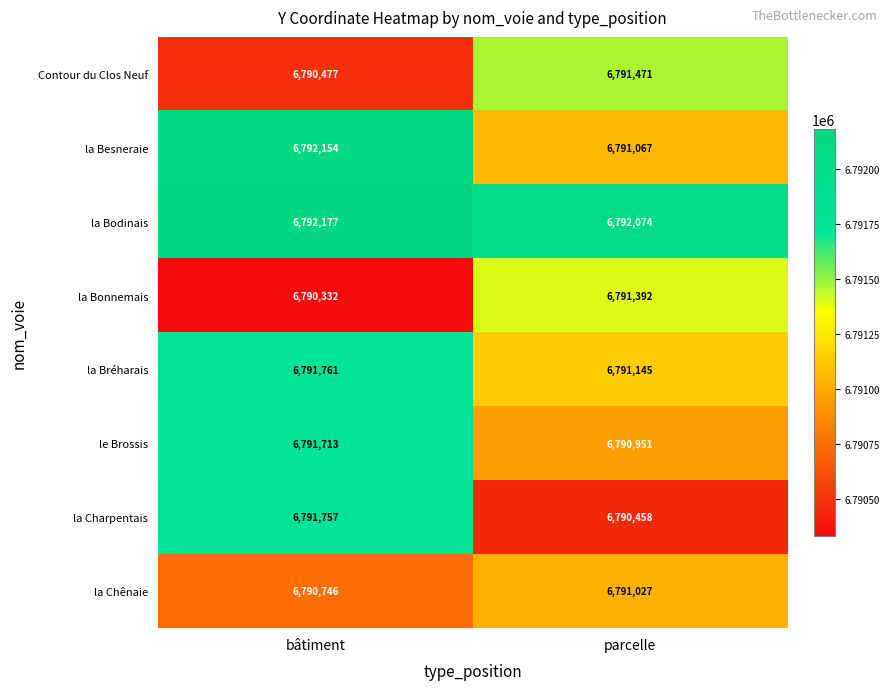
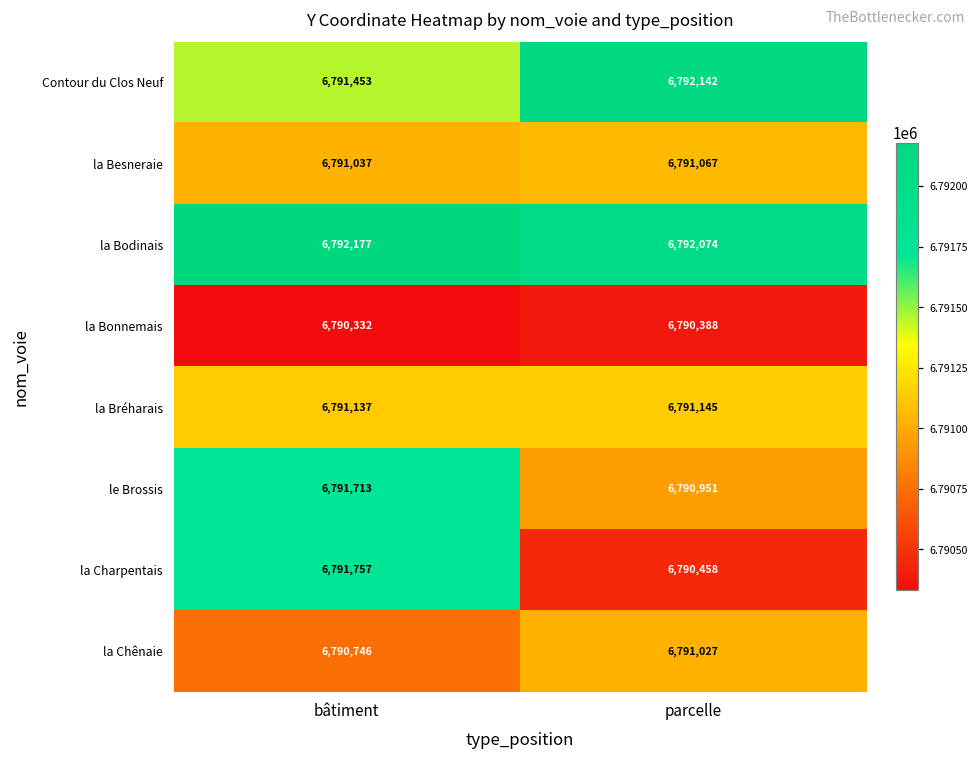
  {
    "Contour du Clos Neuf": {
-     "bâtiment": "6,790,477",
-     "parcelle": "6,791,471"
+     "bâtiment": "6,791,453",
+     "parcelle": "6,792,142"
    },
    "la Besneraie": {
-     "bâtiment": "6,792,154",
+     "bâtiment": "6,791,037",
      "parcelle": "6,791,067"
    },
    "la Bodinais": {
      "bâtiment": "6,792,177",
      "parcelle": "6,792,074"
    },
    "la Bonnemais": {
      "bâtiment": "6,790,332",
-     "parcelle": "6,791,392"
+     "parcelle": "6,790,388"
    },
    "la Bréharais": {
-     "bâtiment": "6,791,761",
+     "bâtiment": "6,791,137",
      "parcelle": "6,791,145"
    },
    "le Brossis": {
      "bâtiment": "6,791,713",
      "parcelle": "6,790,951"
    },
    "la Charpentais": {
      "bâtiment": "6,791,757",
      "parcelle": "6,790,458"
    },
    "la Chênaie": {
      "bâtiment": "6,790,746",
      "parcelle": "6,791,027"
    }
  }
